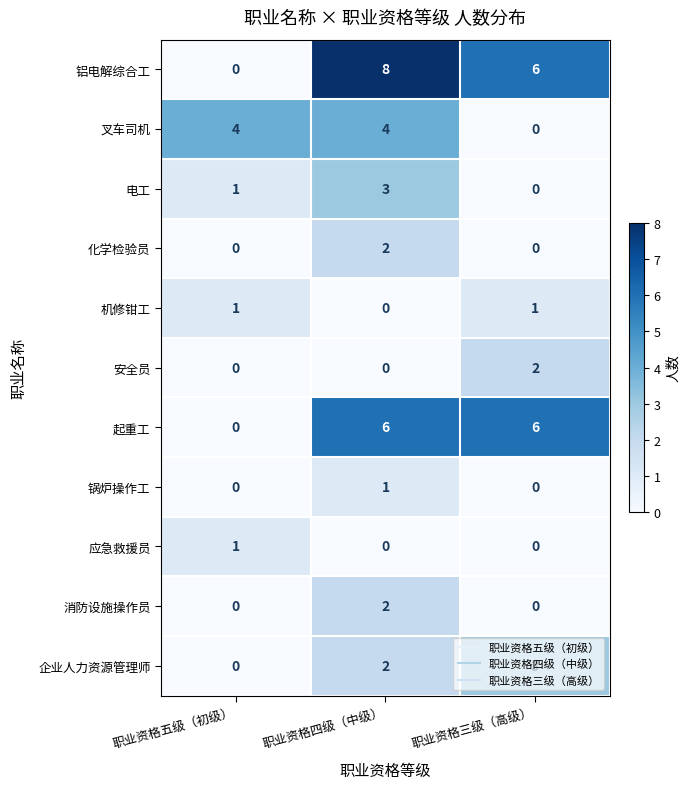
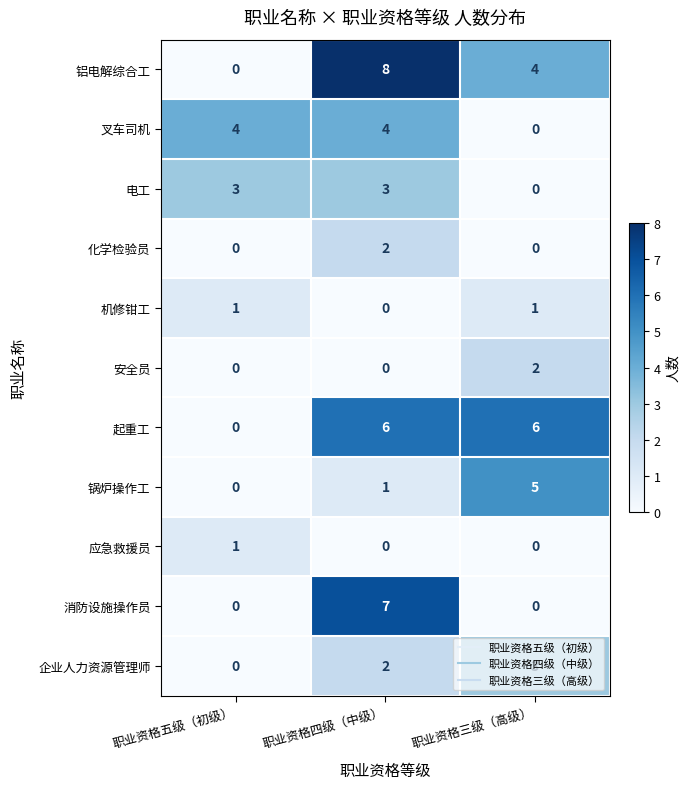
  {
    "铝电解综合工": {
      "职业资格五级（初级）": 0,
      "职业资格四级（中级）": 8,
-     "职业资格三级（高级）": 6
+     "职业资格三级（高级）": 4
    },
    "叉车司机": {
      "职业资格五级（初级）": 4,
      "职业资格四级（中级）": 4,
      "职业资格三级（高级）": 0
    },
    "电工": {
-     "职业资格五级（初级）": 1,
+     "职业资格五级（初级）": 3,
      "职业资格四级（中级）": 3,
      "职业资格三级（高级）": 0
    },
    "化学检验员": {
      "职业资格五级（初级）": 0,
      "职业资格四级（中级）": 2,
      "职业资格三级（高级）": 0
    },
    "机修钳工": {
      "职业资格五级（初级）": 1,
      "职业资格四级（中级）": 0,
      "职业资格三级（高级）": 1
    },
    "安全员": {
      "职业资格五级（初级）": 0,
      "职业资格四级（中级）": 0,
      "职业资格三级（高级）": 2
    },
    "起重工": {
      "职业资格五级（初级）": 0,
      "职业资格四级（中级）": 6,
      "职业资格三级（高级）": 6
    },
    "锅炉操作工": {
      "职业资格五级（初级）": 0,
      "职业资格四级（中级）": 1,
-     "职业资格三级（高级）": 0
+     "职业资格三级（高级）": 5
    },
    "应急救援员": {
      "职业资格五级（初级）": 1,
      "职业资格四级（中级）": 0,
      "职业资格三级（高级）": 0
    },
    "消防设施操作员": {
      "职业资格五级（初级）": 0,
-     "职业资格四级（中级）": 2,
+     "职业资格四级（中级）": 7,
      "职业资格三级（高级）": 0
    },
    "企业人力资源管理师": {
      "职业资格五级（初级）": 0,
      "职业资格四级（中级）": 2
    }
  }
